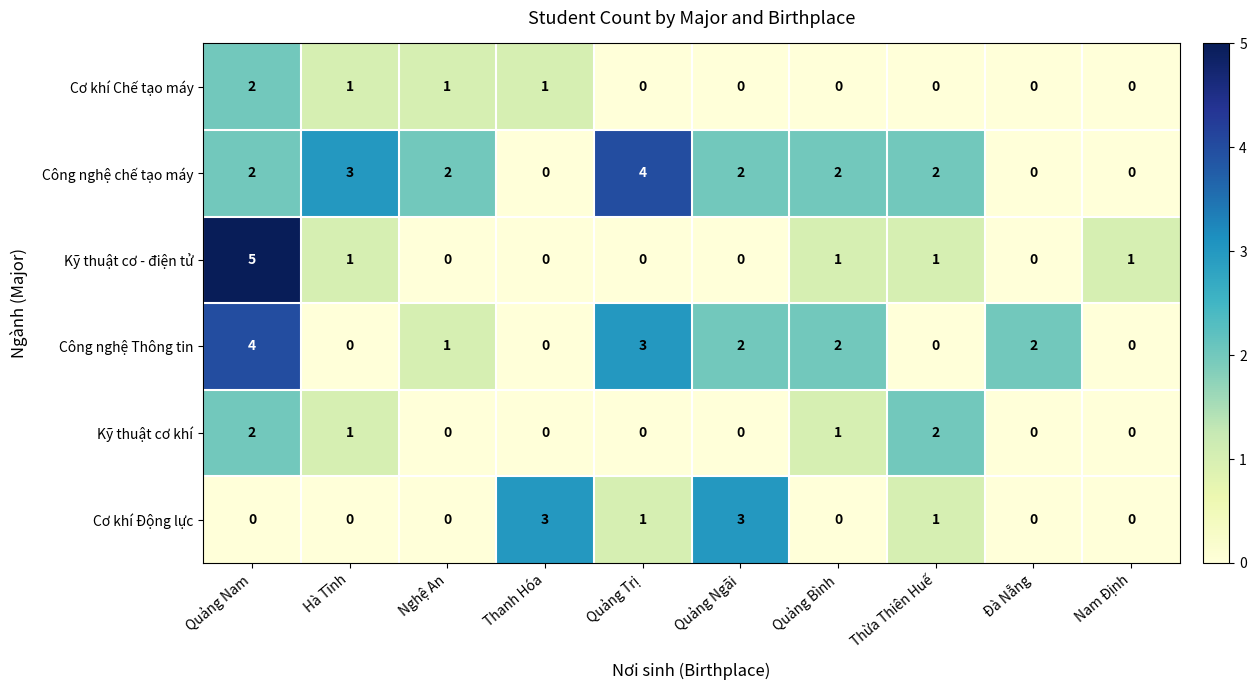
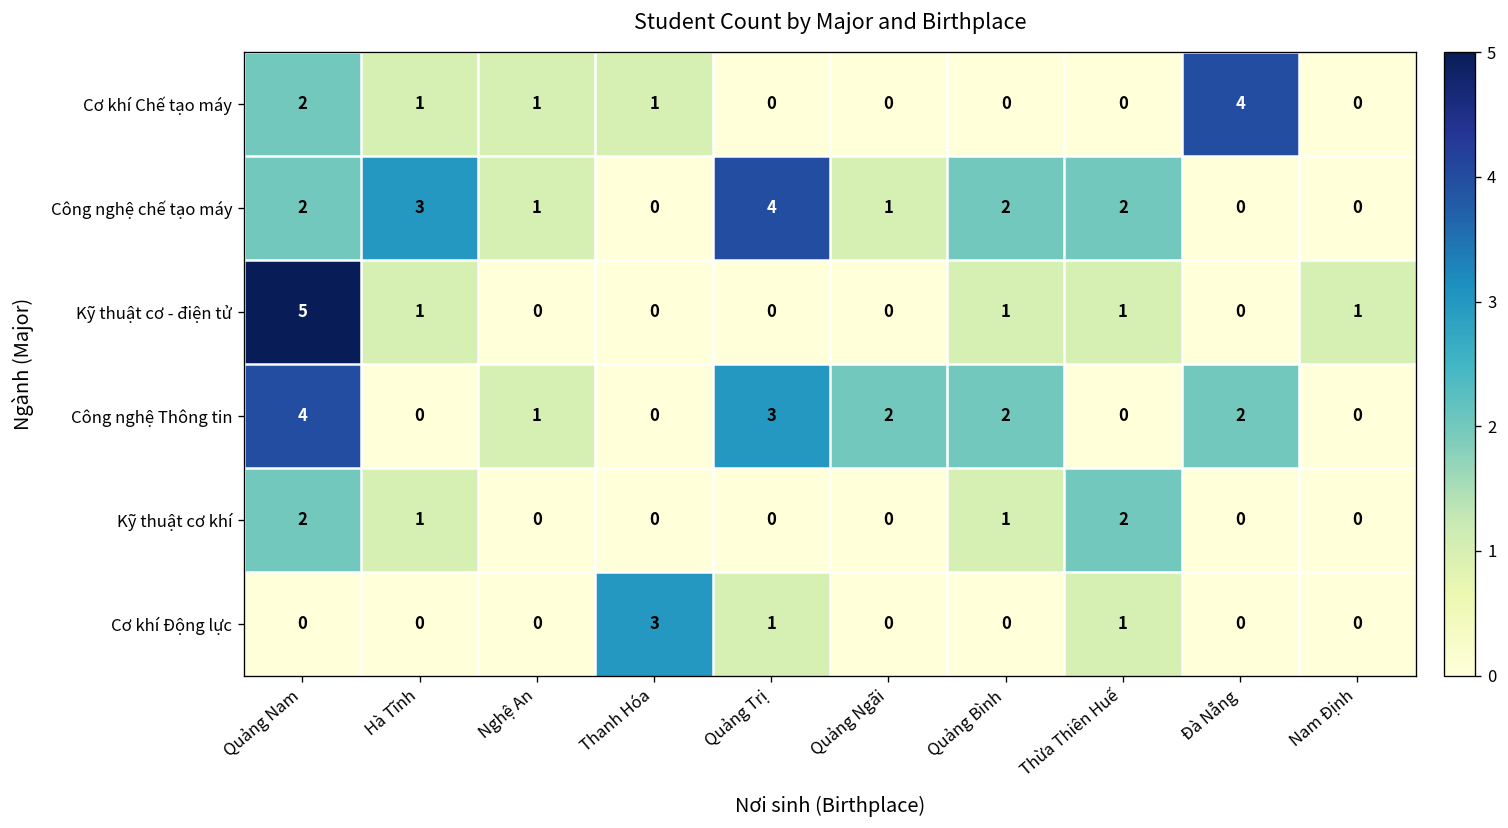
  {
    "Cơ khí Chế tạo máy": {
      "Quảng Nam": 2,
      "Hà Tĩnh": 1,
      "Nghệ An": 1,
      "Thanh Hóa": 1,
      "Quảng Trị": 0,
      "Quảng Ngãi": 0,
      "Quảng Bình": 0,
      "Thừa Thiên Huế": 0,
-     "Đà Nẵng": 0,
+     "Đà Nẵng": 4,
      "Nam Định": 0
    },
    "Công nghệ chế tạo máy": {
      "Quảng Nam": 2,
      "Hà Tĩnh": 3,
-     "Nghệ An": 2,
+     "Nghệ An": 1,
      "Thanh Hóa": 0,
      "Quảng Trị": 4,
-     "Quảng Ngãi": 2,
+     "Quảng Ngãi": 1,
      "Quảng Bình": 2,
      "Thừa Thiên Huế": 2,
      "Đà Nẵng": 0,
      "Nam Định": 0
    },
    "Kỹ thuật cơ - điện tử": {
      "Quảng Nam": 5,
      "Hà Tĩnh": 1,
      "Nghệ An": 0,
      "Thanh Hóa": 0,
      "Quảng Trị": 0,
      "Quảng Ngãi": 0,
      "Quảng Bình": 1,
      "Thừa Thiên Huế": 1,
      "Đà Nẵng": 0,
      "Nam Định": 1
    },
    "Công nghệ Thông tin": {
      "Quảng Nam": 4,
      "Hà Tĩnh": 0,
      "Nghệ An": 1,
      "Thanh Hóa": 0,
      "Quảng Trị": 3,
      "Quảng Ngãi": 2,
      "Quảng Bình": 2,
      "Thừa Thiên Huế": 0,
      "Đà Nẵng": 2,
      "Nam Định": 0
    },
    "Kỹ thuật cơ khí": {
      "Quảng Nam": 2,
      "Hà Tĩnh": 1,
      "Nghệ An": 0,
      "Thanh Hóa": 0,
      "Quảng Trị": 0,
      "Quảng Ngãi": 0,
      "Quảng Bình": 1,
      "Thừa Thiên Huế": 2,
      "Đà Nẵng": 0,
      "Nam Định": 0
    },
    "Cơ khí Động lực": {
      "Quảng Nam": 0,
      "Hà Tĩnh": 0,
      "Nghệ An": 0,
      "Thanh Hóa": 3,
      "Quảng Trị": 1,
-     "Quảng Ngãi": 3,
+     "Quảng Ngãi": 0,
      "Quảng Bình": 0,
      "Thừa Thiên Huế": 1,
      "Đà Nẵng": 0,
      "Nam Định": 0
    }
  }
